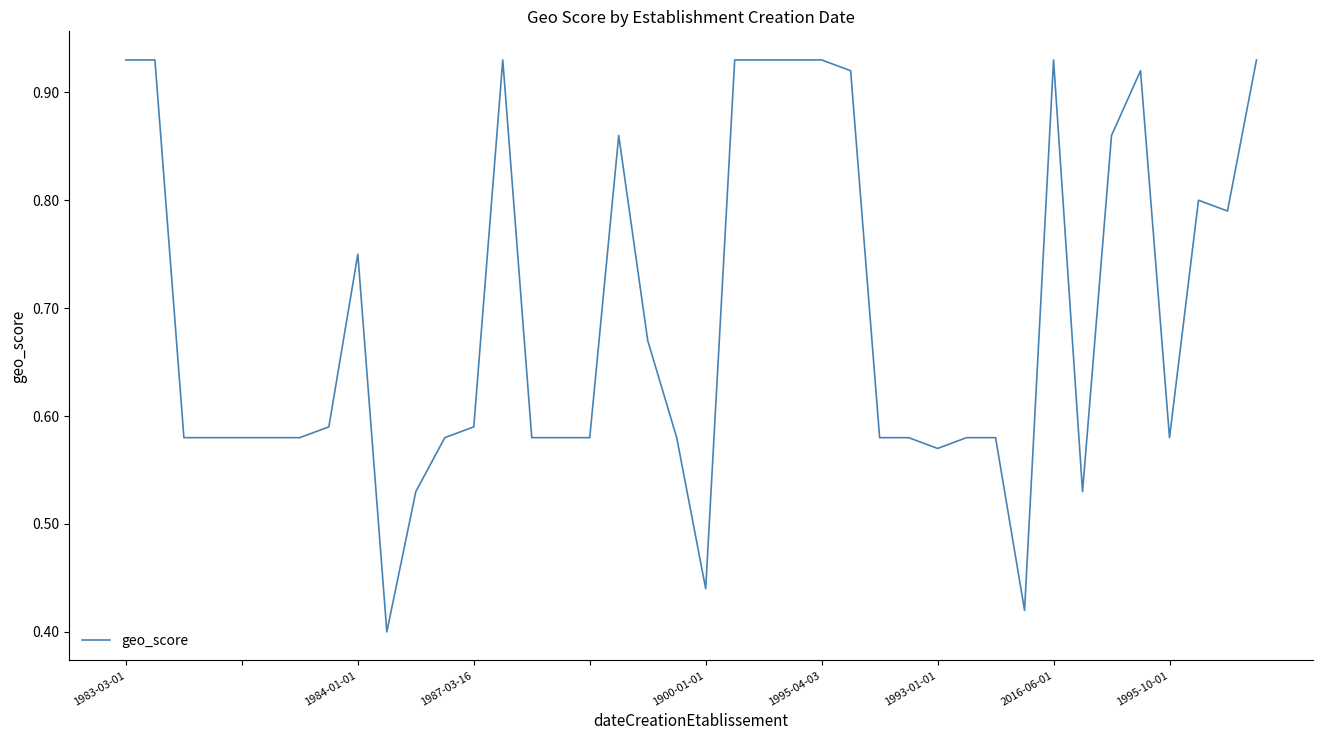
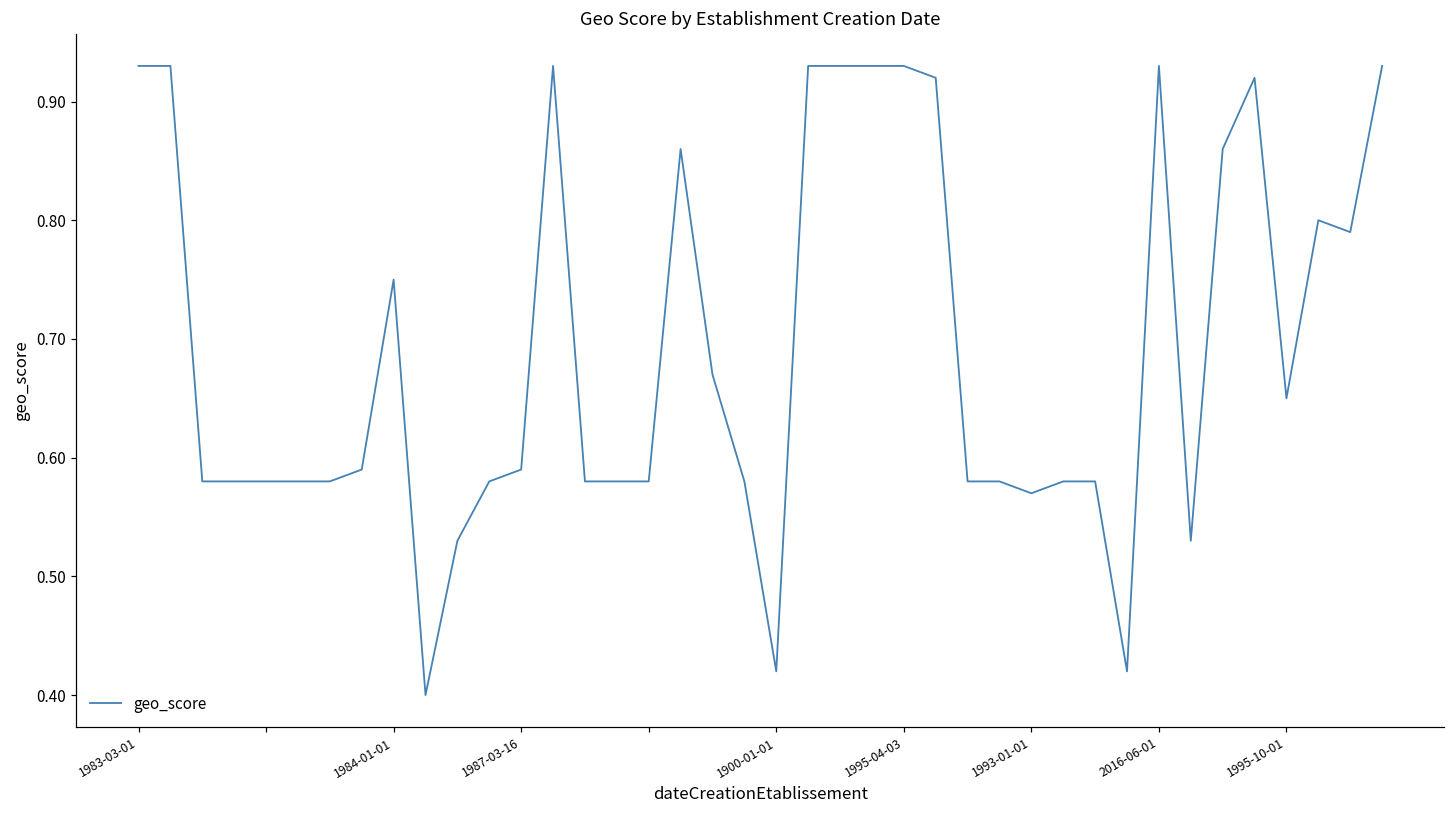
  {
    "1984-01-01": 0.75,
    "1987-03-16": 0.59,
-   "1900-01-01": 0.44,
+   "1900-01-01": 0.42,
    "1995-04-03": 0.93,
    "2016-06-01": 0.93,
-   "1995-10-01": 0.58
+   "1995-10-01": 0.65
  }
